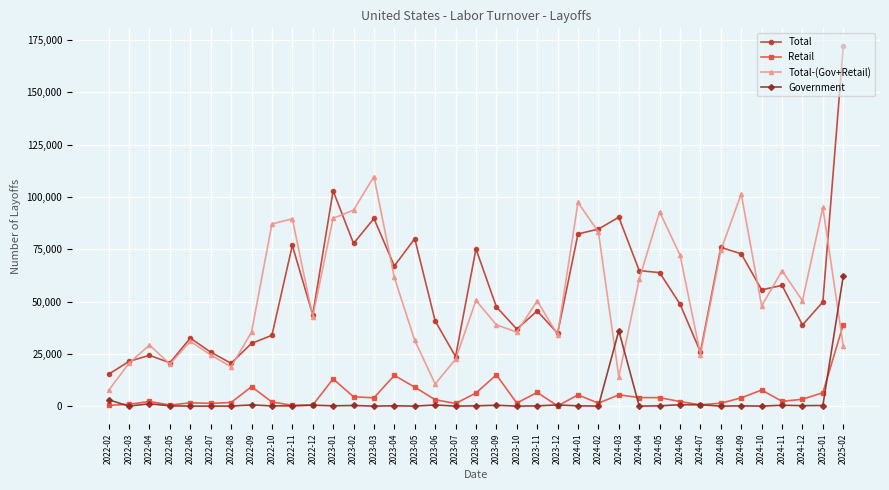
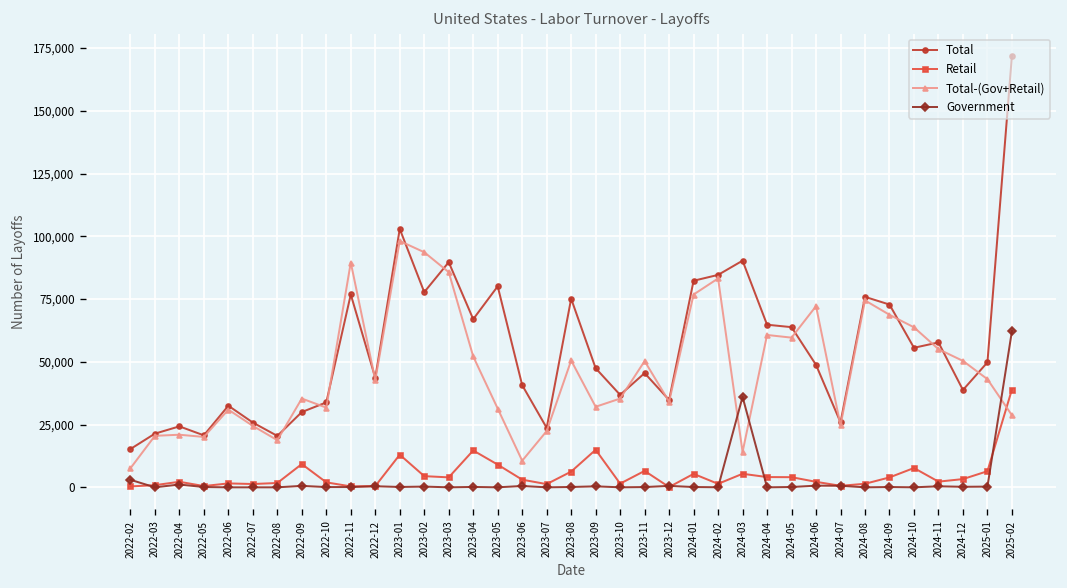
  {
    "Total-(Gov+Retail)": {
      "2022-02": "8,000",
-     "2022-04": "29,000",
+     "2022-04": "21,000",
      "2022-06": "31,000",
      "2022-07": "24,000",
      "2022-08": "19,000",
      "2022-09": "35,000",
-     "2022-10": "87,000",
+     "2022-10": "32,000",
      "2022-11": "90,000",
-     "2023-01": "90,000",
+     "2023-01": "98,000",
      "2023-02": "94,000",
-     "2023-03": "110,000",
-     "2023-04": "62,000",
+     "2023-03": "86,000",
+     "2023-04": "52,000",
      "2023-05": "31,000",
      "2023-06": "11,000",
      "2023-07": "22,000",
      "2023-08": "51,000",
-     "2023-09": "39,000",
+     "2023-09": "32,000",
      "2023-10": "35,000",
      "2023-11": "50,000",
-     "2024-01": "97,000",
+     "2024-01": "77,000",
      "2024-02": "83,000",
      "2024-03": "14,000",
      "2024-04": "61,000",
-     "2024-05": "93,000",
+     "2024-05": "60,000",
      "2024-06": "72,000",
      "2024-08": "74,000",
-     "2024-09": "101,000",
-     "2024-10": "48,000",
-     "2024-11": "65,000",
+     "2024-09": "69,000",
+     "2024-10": "64,000",
+     "2024-11": "55,000",
      "2024-12": "50,000",
-     "2025-01": "95,000",
+     "2025-01": "43,000",
      "2025-02": "29,000"
    }
  }
